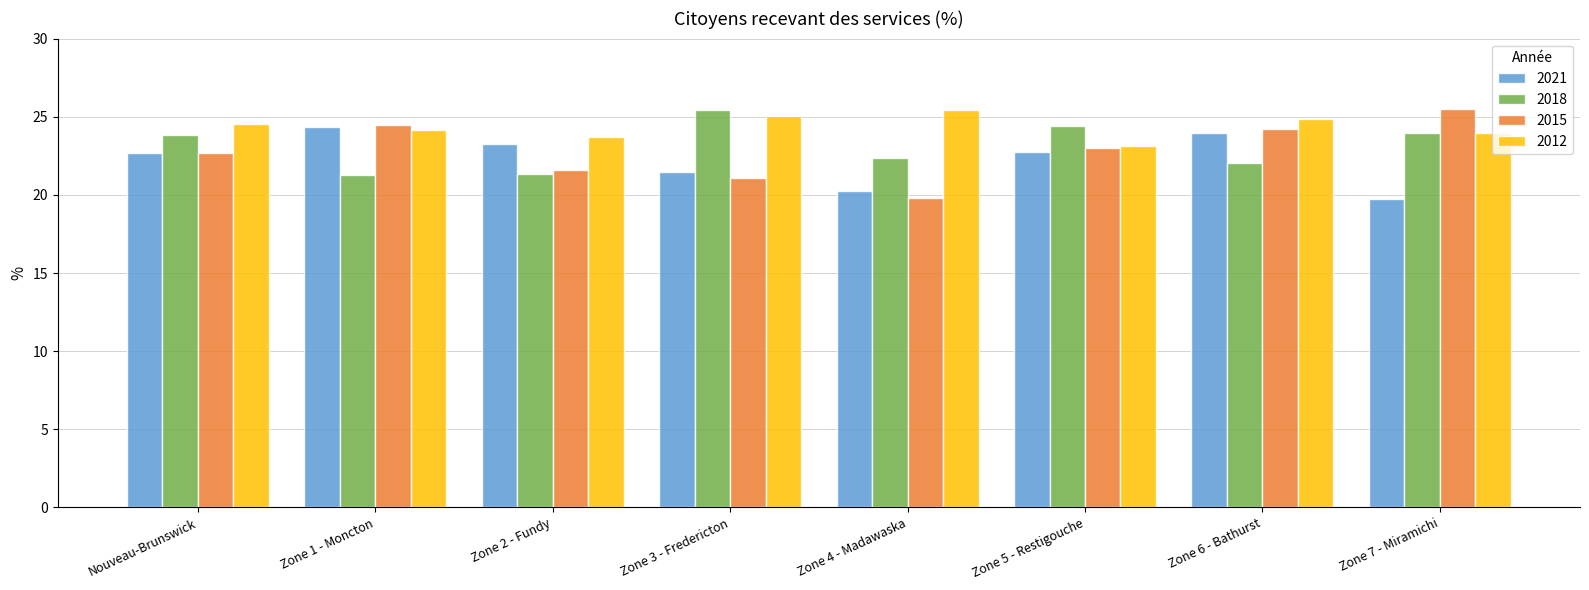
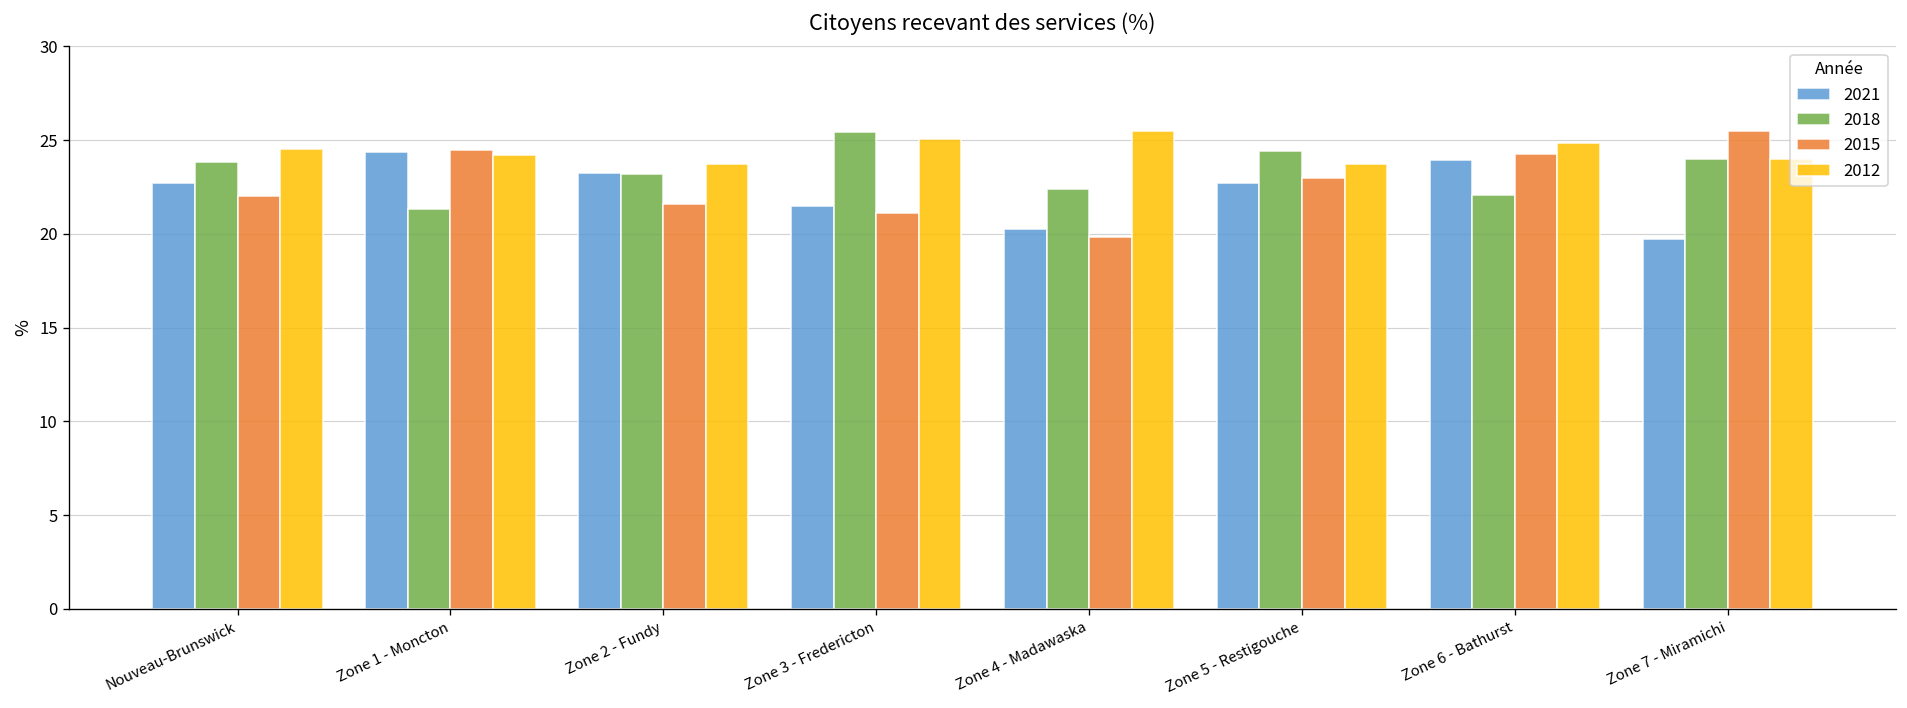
  {
    "2021": {
      "Nouveau-Brunswick": 22.7,
      "Zone 1 - Moncton": 24.3,
      "Zone 2 - Fundy": 23.2,
      "Zone 3 - Fredericton": 21.5,
      "Zone 4 - Madawaska": 20.2,
      "Zone 5 - Restigouche": 22.7,
      "Zone 6 - Bathurst": 23.9,
      "Zone 7 - Miramichi": 19.7
    },
    "2018": {
      "Nouveau-Brunswick": 23.8,
      "Zone 1 - Moncton": 21.3,
-     "Zone 2 - Fundy": 21.3,
+     "Zone 2 - Fundy": 23.2,
      "Zone 3 - Fredericton": 25.4,
      "Zone 4 - Madawaska": 22.4,
      "Zone 5 - Restigouche": 24.4,
      "Zone 6 - Bathurst": 22.0,
      "Zone 7 - Miramichi": 24.0
    },
    "2015": {
-     "Nouveau-Brunswick": 22.7,
+     "Nouveau-Brunswick": 22.0,
      "Zone 1 - Moncton": 24.5,
      "Zone 2 - Fundy": 21.6,
      "Zone 3 - Fredericton": 21.1,
      "Zone 4 - Madawaska": 19.8,
      "Zone 5 - Restigouche": 23.0,
      "Zone 6 - Bathurst": 24.2,
      "Zone 7 - Miramichi": 25.5
    },
    "2012": {
      "Nouveau-Brunswick": 24.5,
      "Zone 1 - Moncton": 24.2,
      "Zone 2 - Fundy": 23.7,
      "Zone 3 - Fredericton": 25.1,
      "Zone 4 - Madawaska": 25.5,
-     "Zone 5 - Restigouche": 23.1,
+     "Zone 5 - Restigouche": 23.7,
      "Zone 6 - Bathurst": 24.9
    }
  }
